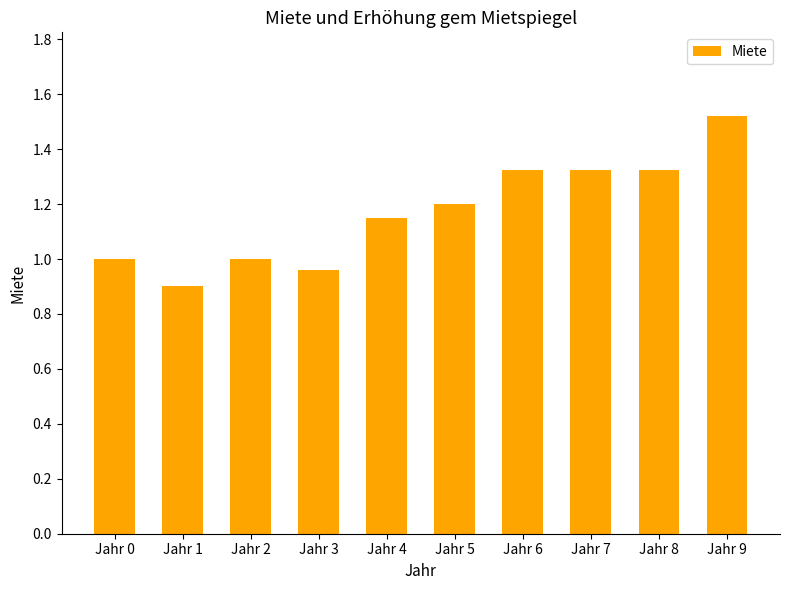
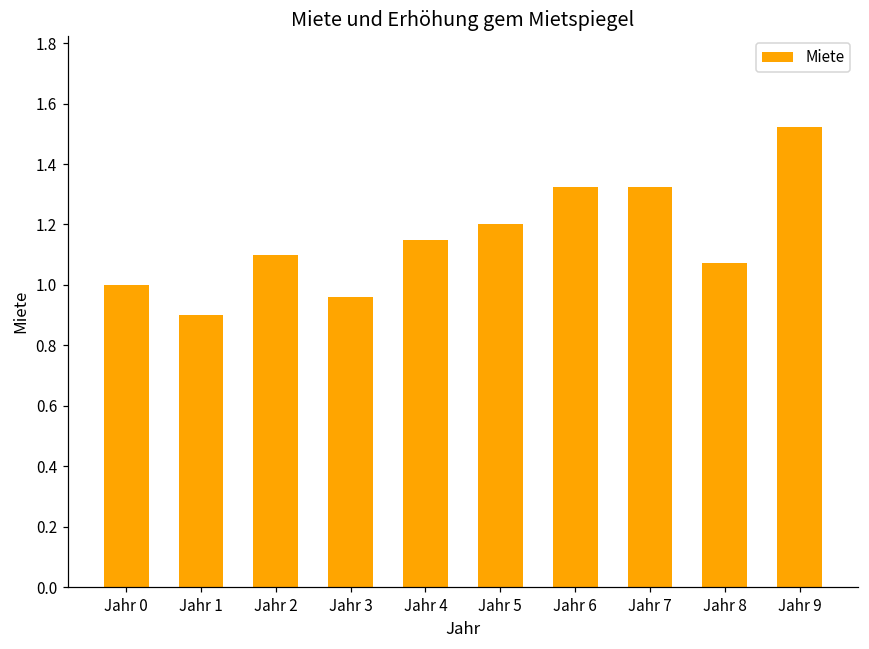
  {
    "Jahr 0": 1.00,
    "Jahr 1": 0.90,
-   "Jahr 2": 1.0,
+   "Jahr 2": 1.1,
    "Jahr 3": 0.96,
    "Jahr 4": 1.15,
    "Jahr 5": 1.20,
    "Jahr 6": 1.32,
    "Jahr 7": 1.32,
-   "Jahr 8": 1.32,
+   "Jahr 8": 1.07,
    "Jahr 9": 1.52
  }
